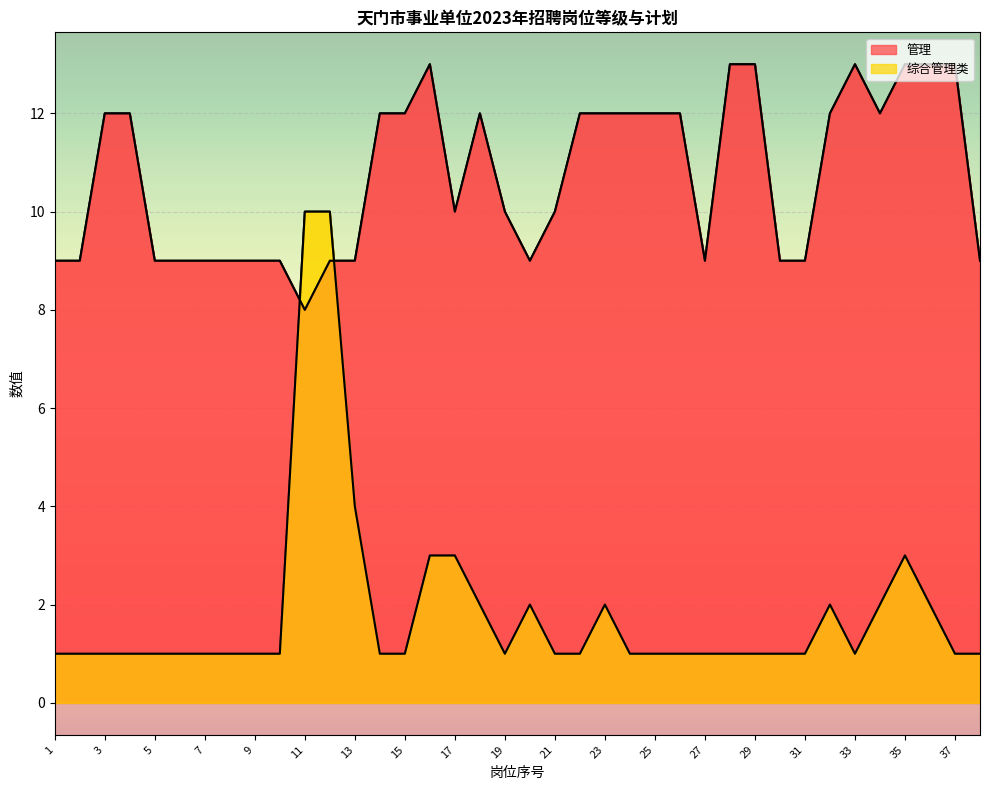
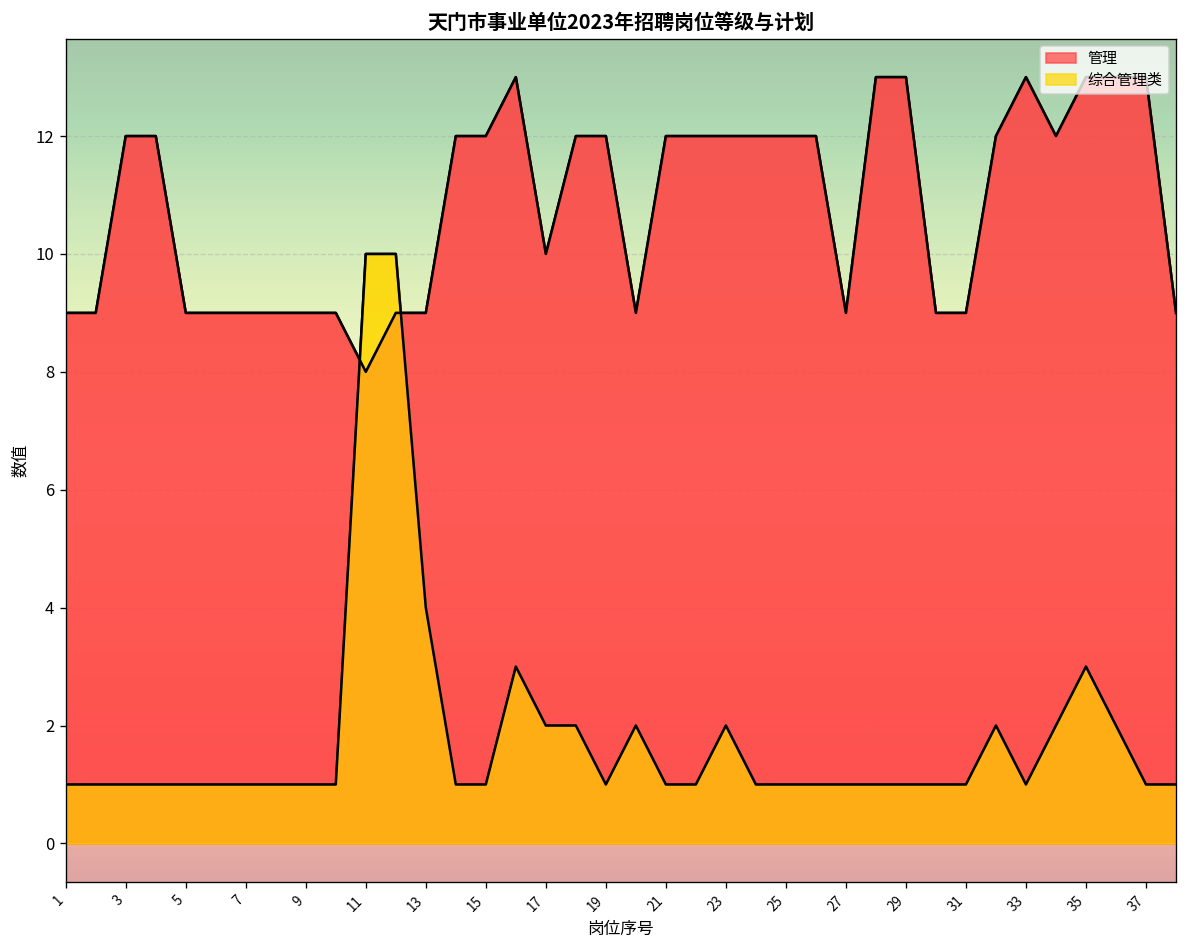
  {
    "管理": {
      "1": 9,
      "3": 12,
      "5": 9,
      "7": 9,
      "9": 9,
      "11": 8,
      "13": 9,
      "15": 12,
      "17": 10,
-     "19": 10,
-     "21": 10,
+     "19": 12,
+     "21": 12,
      "23": 12,
      "25": 12,
      "27": 9,
      "29": 13,
      "31": 9,
      "33": 13
    },
    "综合管理类": {
      "1": 1,
      "3": 1,
      "5": 1,
      "7": 1,
      "9": 1,
      "11": 10,
      "13": 4,
      "15": 1,
-     "17": 3,
+     "17": 2,
      "19": 1,
      "21": 1,
      "23": 2,
      "25": 1,
      "27": 1,
      "29": 1,
      "31": 1,
      "33": 1,
      "35": 3,
      "37": 1
    }
  }
